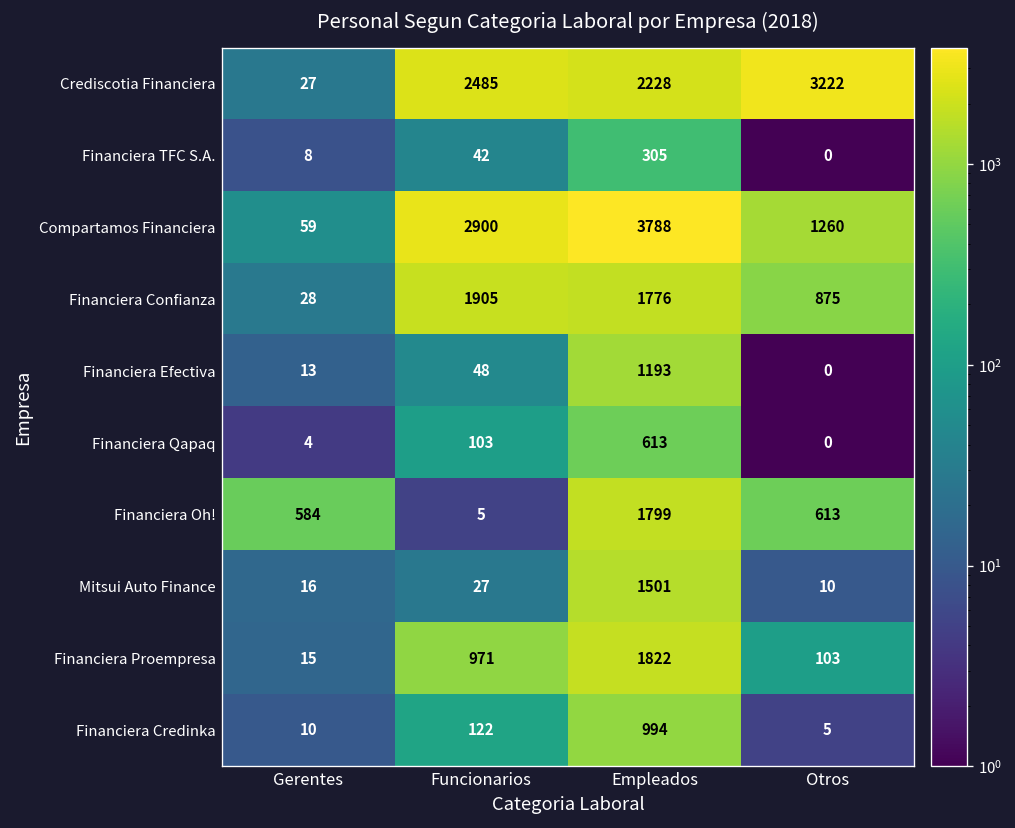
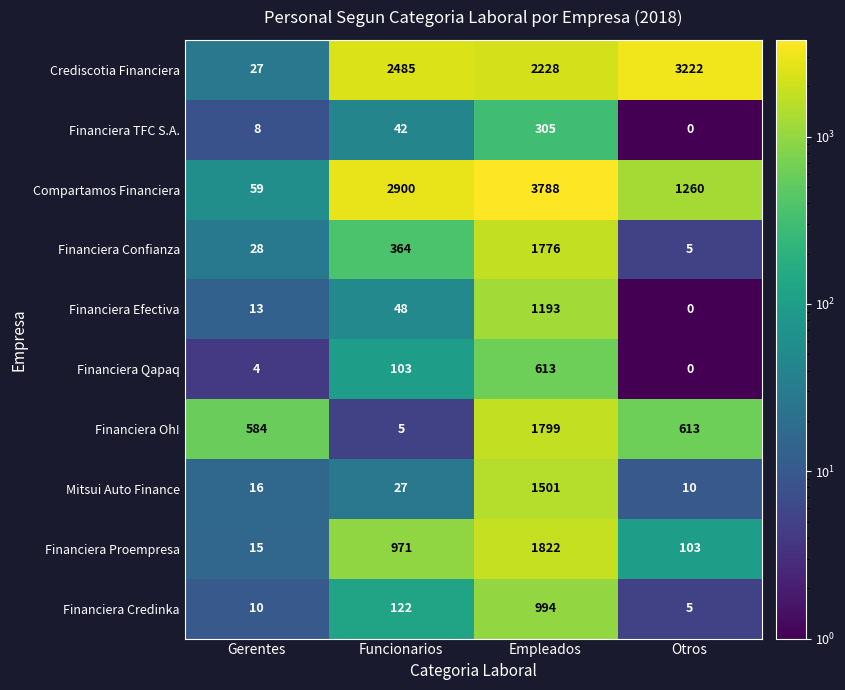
  {
    "Crediscotia Financiera": {
      "Gerentes": 27,
      "Funcionarios": 2485,
      "Empleados": 2228,
      "Otros": 3222
    },
    "Financiera TFC S.A.": {
      "Gerentes": 8,
      "Funcionarios": 42,
      "Empleados": 305,
      "Otros": 0
    },
    "Compartamos Financiera": {
      "Gerentes": 59,
      "Funcionarios": 2900,
      "Empleados": 3788,
      "Otros": 1260
    },
    "Financiera Confianza": {
      "Gerentes": 28,
-     "Funcionarios": 1905,
+     "Funcionarios": 364,
      "Empleados": 1776,
-     "Otros": 875
+     "Otros": 5
    },
    "Financiera Efectiva": {
      "Gerentes": 13,
      "Funcionarios": 48,
      "Empleados": 1193,
      "Otros": 0
    },
    "Financiera Qapaq": {
      "Gerentes": 4,
      "Funcionarios": 103,
      "Empleados": 613,
      "Otros": 0
    },
    "Financiera Oh!": {
      "Gerentes": 584,
      "Funcionarios": 5,
      "Empleados": 1799,
      "Otros": 613
    },
    "Mitsui Auto Finance": {
      "Gerentes": 16,
      "Funcionarios": 27,
      "Empleados": 1501,
      "Otros": 10
    },
    "Financiera Proempresa": {
      "Gerentes": 15,
      "Funcionarios": 971,
      "Empleados": 1822,
      "Otros": 103
    },
    "Financiera Credinka": {
      "Gerentes": 10,
      "Funcionarios": 122,
      "Empleados": 994,
      "Otros": 5
    }
  }
